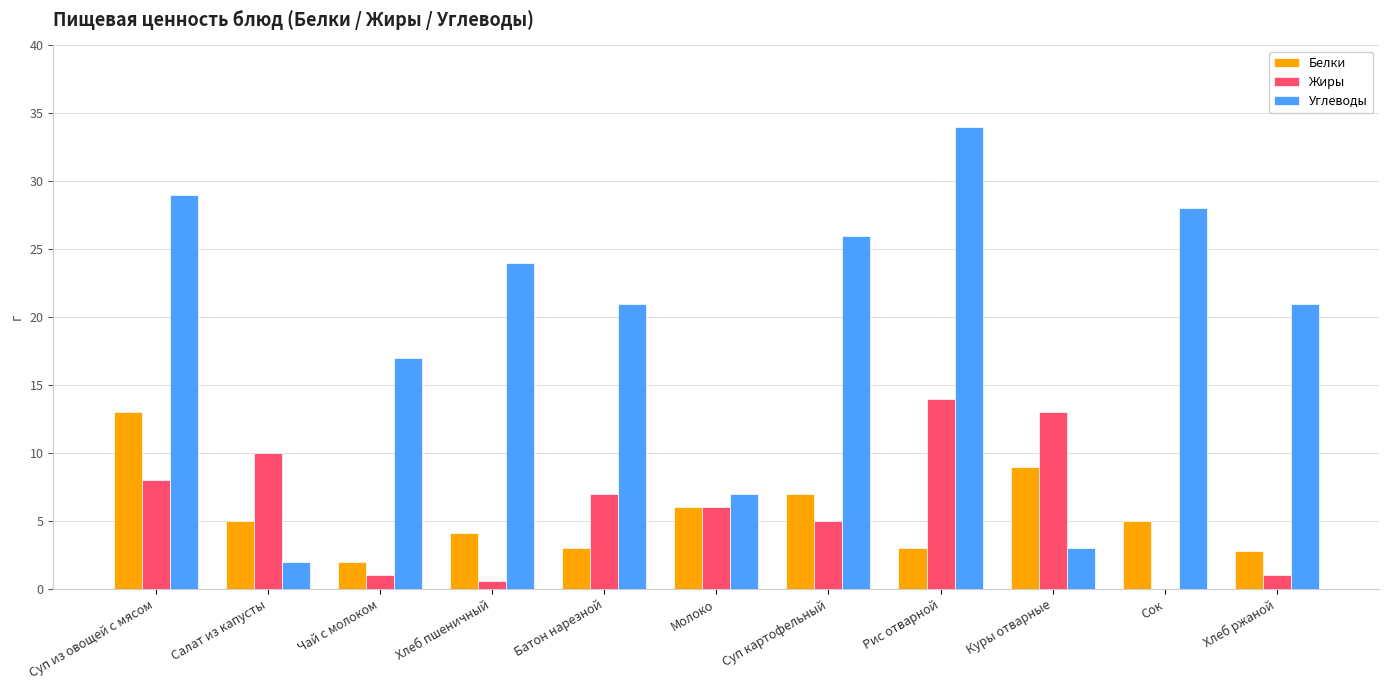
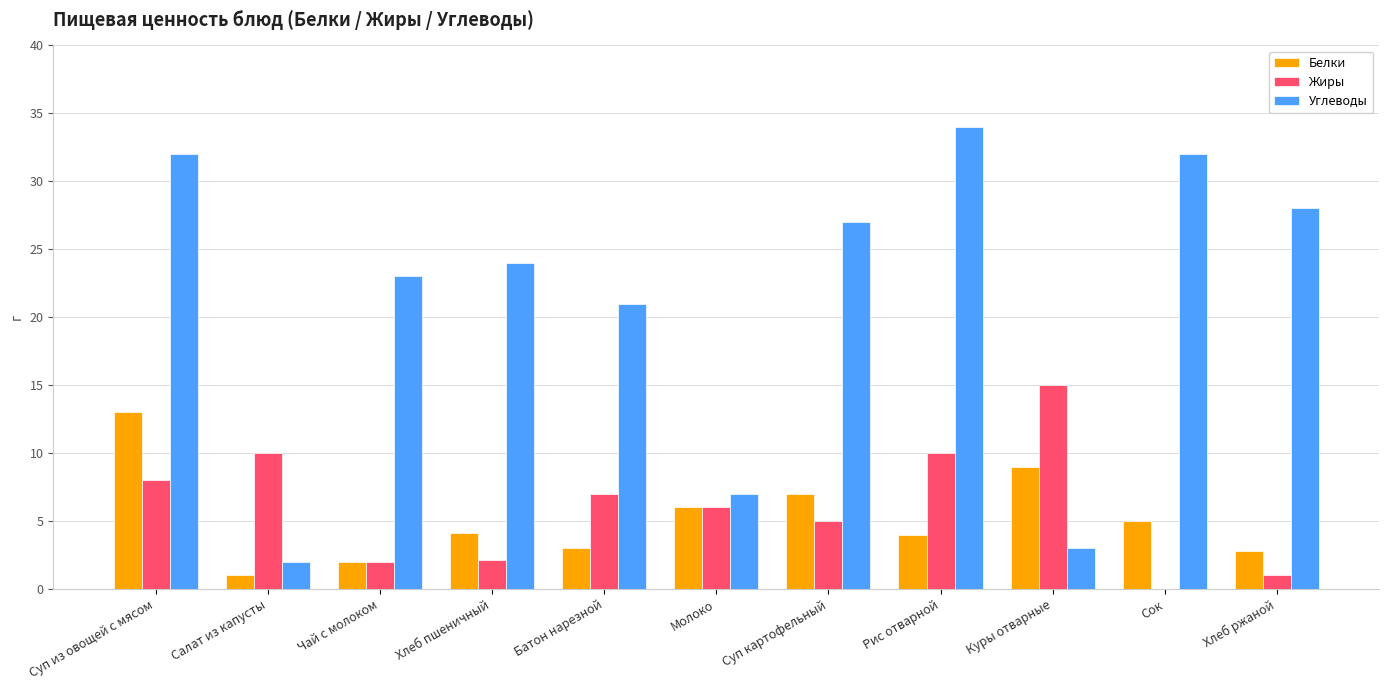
  {
    "Белки": {
      "Суп из овощей с мясом": 13,
-     "Салат из капусты": 5,
+     "Салат из капусты": 1,
      "Чай с молоком": 2,
      "Хлеб пшеничный": 4,
      "Батон нарезной": 3,
      "Молоко": 6,
      "Суп картофельный": 7,
-     "Рис отварной": 3,
+     "Рис отварной": 4,
      "Куры отварные": 9,
      "Сок": 5,
      "Хлеб ржаной": 2.8
    },
    "Жиры": {
      "Суп из овощей с мясом": 8.0,
      "Салат из капусты": 10.0,
-     "Чай с молоком": 1,
-     "Хлеб пшеничный": 0.6,
+     "Чай с молоком": 2,
+     "Хлеб пшеничный": 2.1,
      "Батон нарезной": 7.0,
      "Молоко": 6.0,
      "Суп картофельный": 5.0,
-     "Рис отварной": 14,
-     "Куры отварные": 13,
+     "Рис отварной": 10,
+     "Куры отварные": 15,
      "Сок": 0.0,
      "Хлеб ржаной": 1.0
    },
    "Углеводы": {
-     "Суп из овощей с мясом": 29,
+     "Суп из овощей с мясом": 32,
      "Салат из капусты": 2,
-     "Чай с молоком": 17,
+     "Чай с молоком": 23,
      "Хлеб пшеничный": 24,
      "Батон нарезной": 21,
      "Молоко": 7,
-     "Суп картофельный": 26,
+     "Суп картофельный": 27,
      "Рис отварной": 34,
      "Куры отварные": 3,
-     "Сок": 28,
-     "Хлеб ржаной": 21
+     "Сок": 32,
+     "Хлеб ржаной": 28
    }
  }
